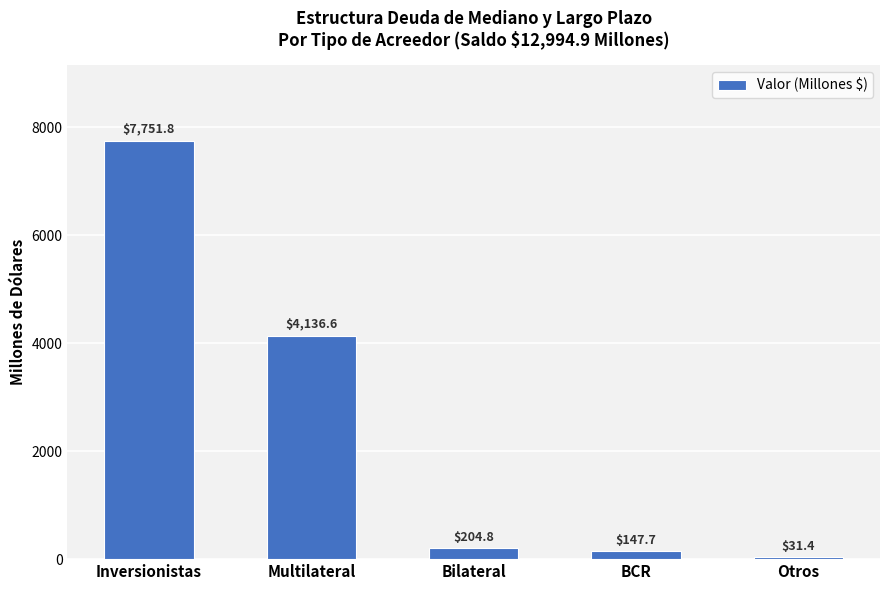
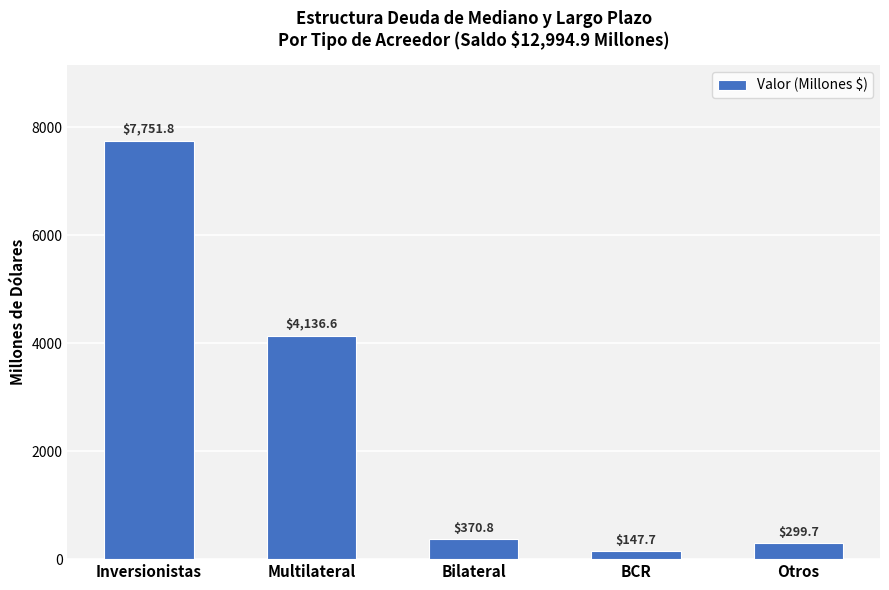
  {
    "Inversionistas": "$7,751.8",
    "Multilateral": "$4,136.6",
-   "Bilateral": "$204.8",
+   "Bilateral": "$370.8",
    "BCR": "$147.7",
-   "Otros": "$31.4"
+   "Otros": "$299.7"
  }
